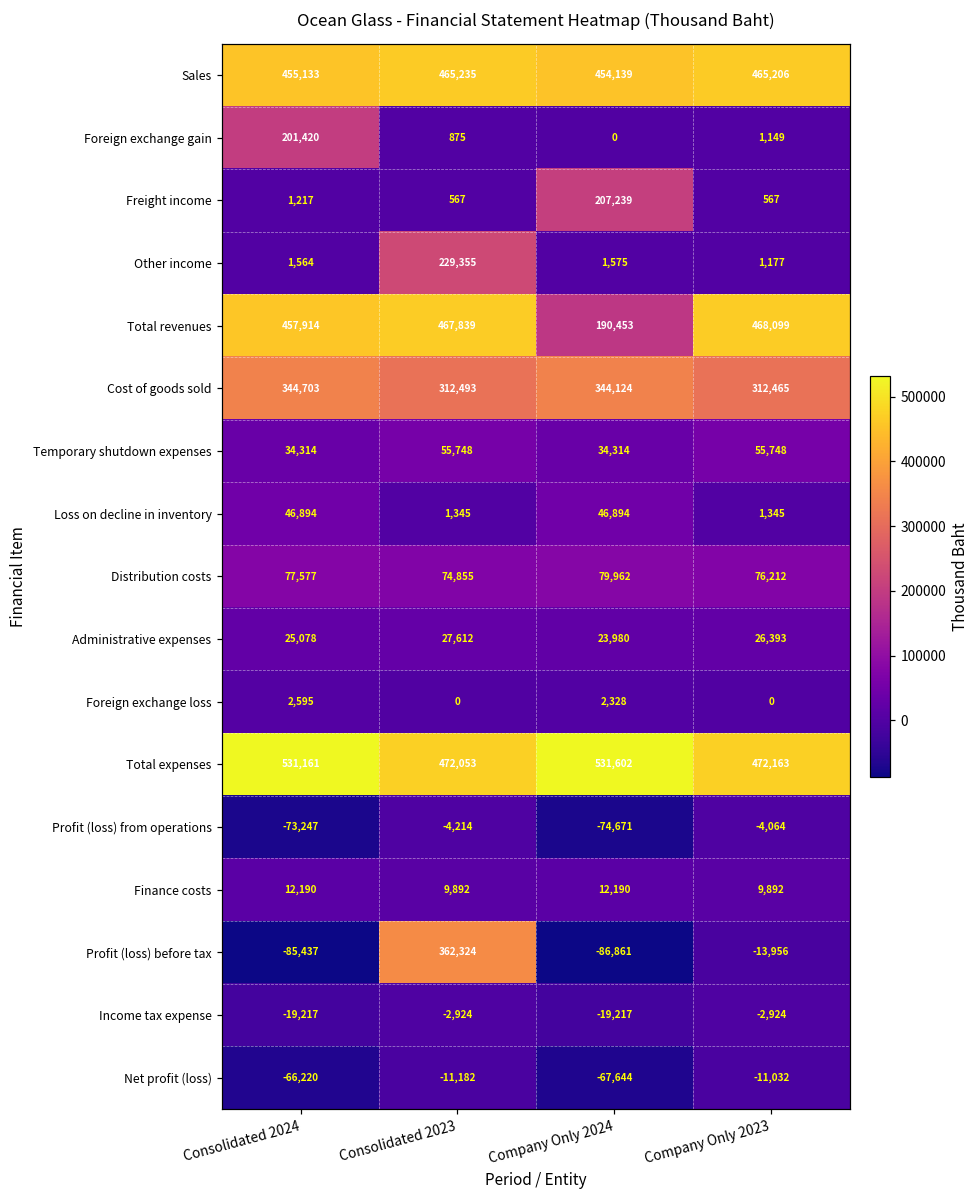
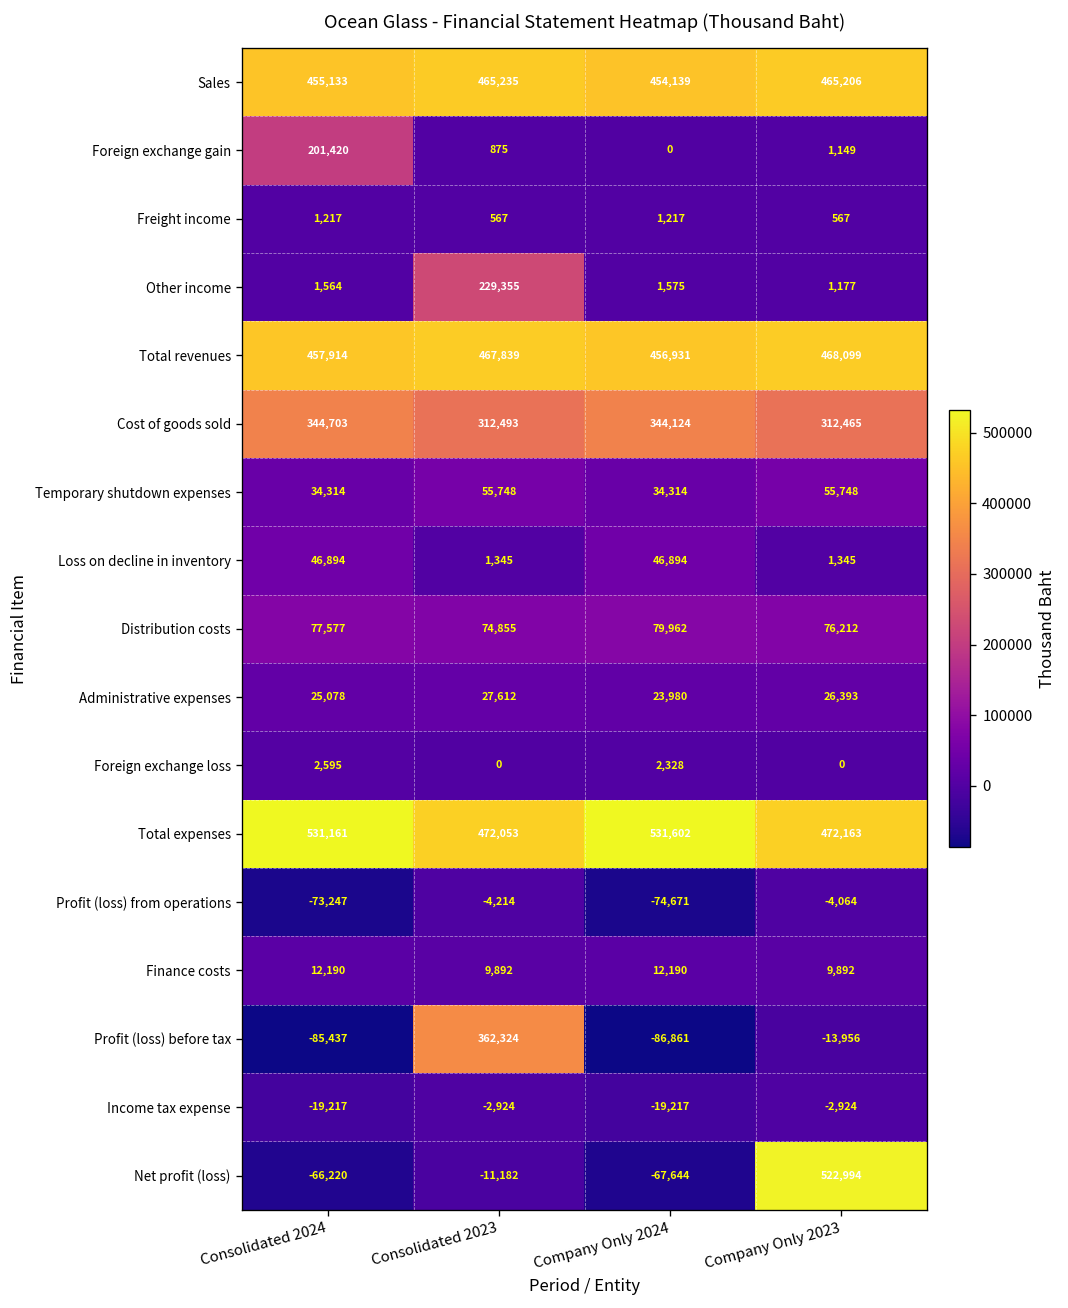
  {
    "Sales": {
      "Consolidated 2024": "455,133",
      "Consolidated 2023": "465,235",
      "Company Only 2024": "454,139",
      "Company Only 2023": "465,206"
    },
    "Foreign exchange gain": {
      "Consolidated 2024": "201,420",
      "Consolidated 2023": "875",
      "Company Only 2024": "0",
      "Company Only 2023": "1,149"
    },
    "Freight income": {
      "Consolidated 2024": "1,217",
      "Consolidated 2023": "567",
-     "Company Only 2024": "207,239",
+     "Company Only 2024": "1,217",
      "Company Only 2023": "567"
    },
    "Other income": {
      "Consolidated 2024": "1,564",
      "Consolidated 2023": "229,355",
      "Company Only 2024": "1,575",
      "Company Only 2023": "1,177"
    },
    "Total revenues": {
      "Consolidated 2024": "457,914",
      "Consolidated 2023": "467,839",
-     "Company Only 2024": "190,453",
+     "Company Only 2024": "456,931",
      "Company Only 2023": "468,099"
    },
    "Cost of goods sold": {
      "Consolidated 2024": "344,703",
      "Consolidated 2023": "312,493",
      "Company Only 2024": "344,124",
      "Company Only 2023": "312,465"
    },
    "Temporary shutdown expenses": {
      "Consolidated 2024": "34,314",
      "Consolidated 2023": "55,748",
      "Company Only 2024": "34,314",
      "Company Only 2023": "55,748"
    },
    "Loss on decline in inventory": {
      "Consolidated 2024": "46,894",
      "Consolidated 2023": "1,345",
      "Company Only 2024": "46,894",
      "Company Only 2023": "1,345"
    },
    "Distribution costs": {
      "Consolidated 2024": "77,577",
      "Consolidated 2023": "74,855",
      "Company Only 2024": "79,962",
      "Company Only 2023": "76,212"
    },
    "Administrative expenses": {
      "Consolidated 2024": "25,078",
      "Consolidated 2023": "27,612",
      "Company Only 2024": "23,980",
      "Company Only 2023": "26,393"
    },
    "Foreign exchange loss": {
      "Consolidated 2024": "2,595",
      "Consolidated 2023": "0",
      "Company Only 2024": "2,328",
      "Company Only 2023": "0"
    },
    "Total expenses": {
      "Consolidated 2024": "531,161",
      "Consolidated 2023": "472,053",
      "Company Only 2024": "531,602",
      "Company Only 2023": "472,163"
    },
    "Profit (loss) from operations": {
      "Consolidated 2024": "-73,247",
      "Consolidated 2023": "-4,214",
      "Company Only 2024": "-74,671",
      "Company Only 2023": "-4,064"
    },
    "Finance costs": {
      "Consolidated 2024": "12,190",
      "Consolidated 2023": "9,892",
      "Company Only 2024": "12,190",
      "Company Only 2023": "9,892"
    },
    "Profit (loss) before tax": {
      "Consolidated 2024": "-85,437",
      "Consolidated 2023": "362,324",
      "Company Only 2024": "-86,861",
      "Company Only 2023": "-13,956"
    },
    "Income tax expense": {
      "Consolidated 2024": "-19,217",
      "Consolidated 2023": "-2,924",
      "Company Only 2024": "-19,217",
      "Company Only 2023": "-2,924"
    },
    "Net profit (loss)": {
      "Consolidated 2024": "-66,220",
      "Consolidated 2023": "-11,182",
      "Company Only 2024": "-67,644",
-     "Company Only 2023": "-11,032"
+     "Company Only 2023": "522,994"
    }
  }
